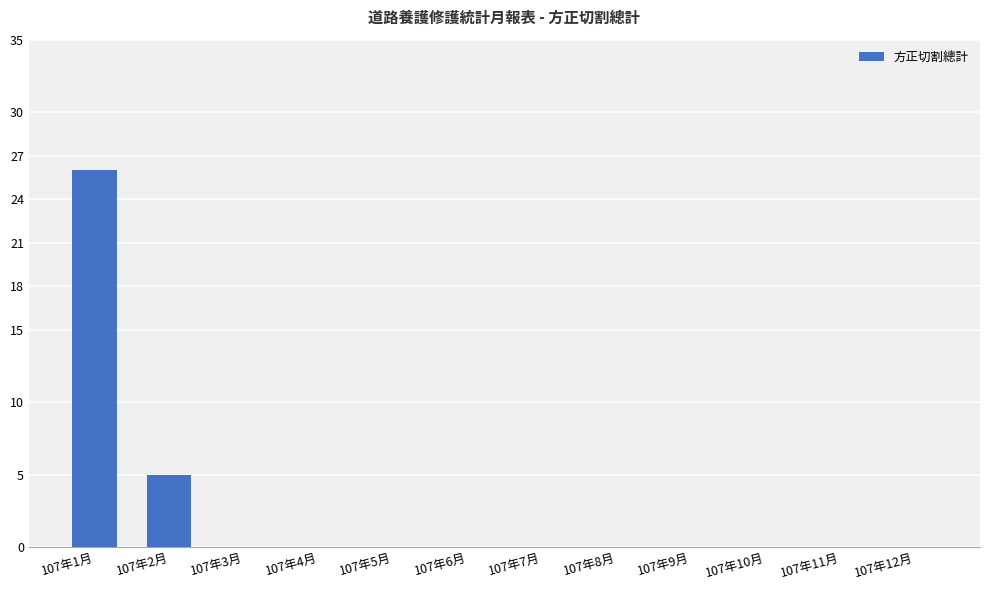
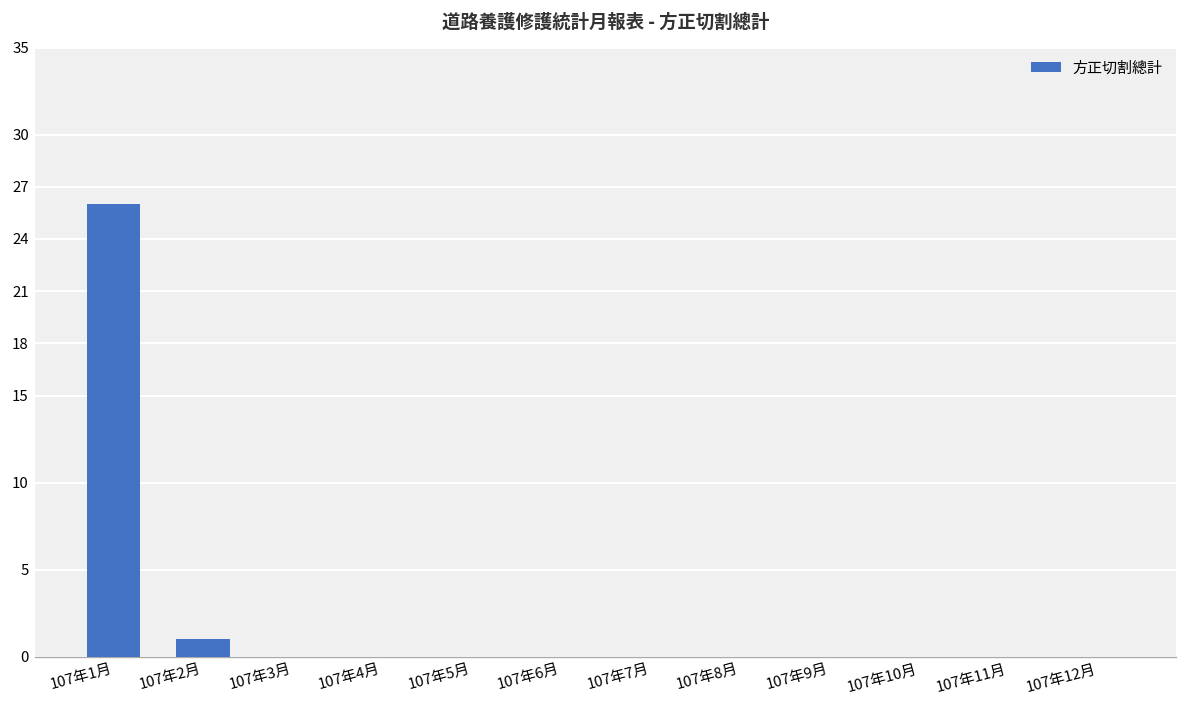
  {
    "107年1月": 26,
-   "107年2月": 5,
+   "107年2月": 1,
    "107年3月": 0,
    "107年4月": 0,
    "107年5月": 0,
    "107年6月": 0,
    "107年7月": 0,
    "107年8月": 0,
    "107年9月": 0,
    "107年10月": 0,
    "107年11月": 0,
    "107年12月": 0
  }
